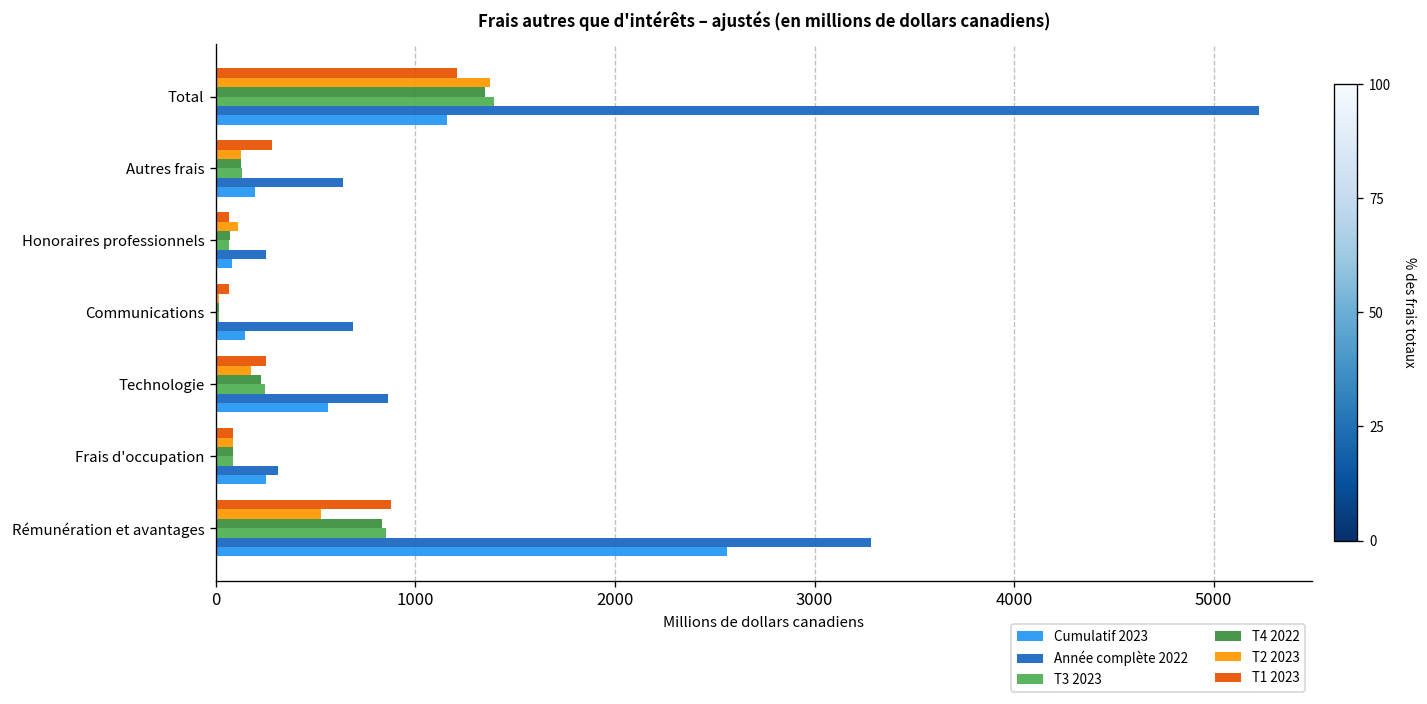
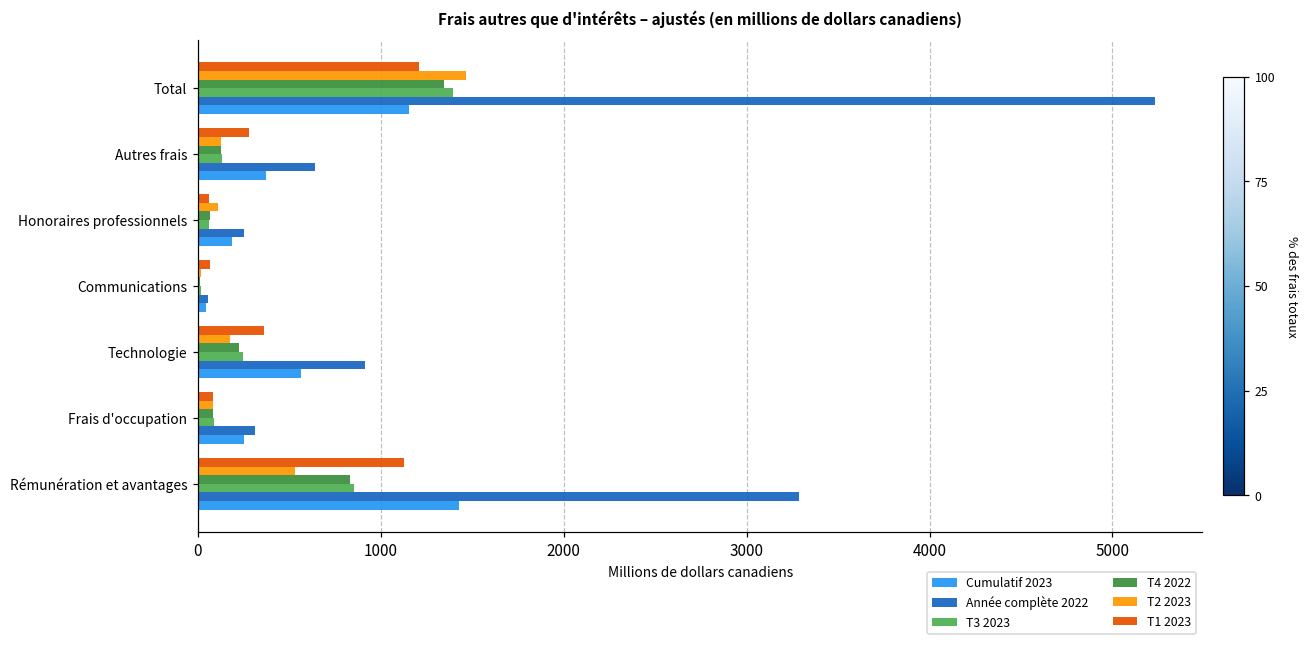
  {
    "Cumulatif 2023": {
      "Total": 1160,
-     "Autres frais": 200,
-     "Honoraires professionnels": 80,
-     "Communications": 150,
+     "Autres frais": 370,
+     "Honoraires professionnels": 190,
+     "Communications": 40,
      "Technologie": 560,
      "Frais d'occupation": 250,
-     "Rémunération et avantages": 2560
+     "Rémunération et avantages": 1430
    },
    "Année complète 2022": {
      "Total": 5230,
      "Autres frais": 640,
      "Honoraires professionnels": 250,
-     "Communications": 690,
-     "Technologie": 860,
+     "Communications": 60,
+     "Technologie": 920,
      "Frais d'occupation": 310,
      "Rémunération et avantages": 3280
    },
    "T2 2023": {
-     "Total": 1370,
+     "Total": 1470,
      "Autres frais": 130,
      "Honoraires professionnels": 110,
      "Technologie": 170,
      "Frais d'occupation": 80,
      "Rémunération et avantages": 530
    },
    "T1 2023": {
      "Total": 1210,
      "Autres frais": 280,
      "Honoraires professionnels": 60,
      "Communications": 70,
-     "Technologie": 250,
+     "Technologie": 360,
      "Frais d'occupation": 80,
-     "Rémunération et avantages": 880
+     "Rémunération et avantages": 1130
    }
  }
